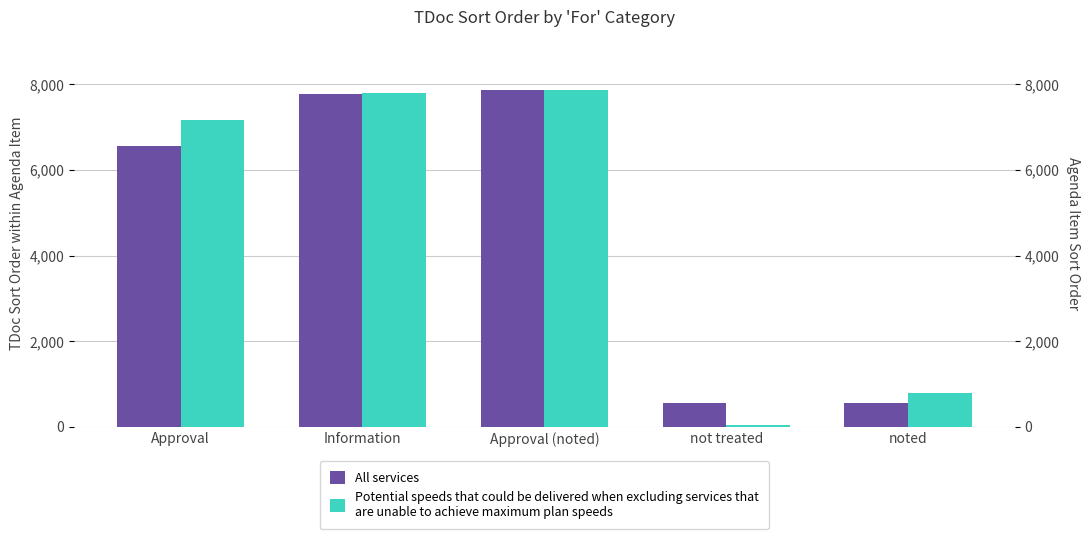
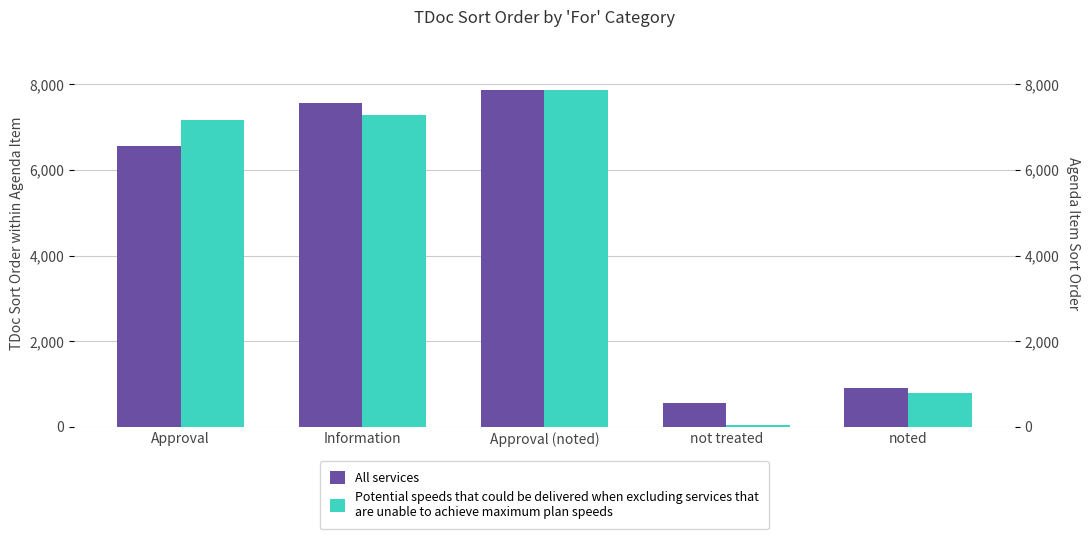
  {
    "All services": {
      "Approval": "6,600",
-     "Information": "7,800",
+     "Information": "7,600",
      "Approval (noted)": "7,900",
      "not treated": "500",
-     "noted": "500"
+     "noted": "900"
    },
    "Potential speeds that could be delivered when excluding services that are unable to achieve maximum plan speeds": {
      "Approval": "7,200",
-     "Information": "7,800",
+     "Information": "7,300",
      "Approval (noted)": "7,900",
      "noted": "800"
    }
  }
